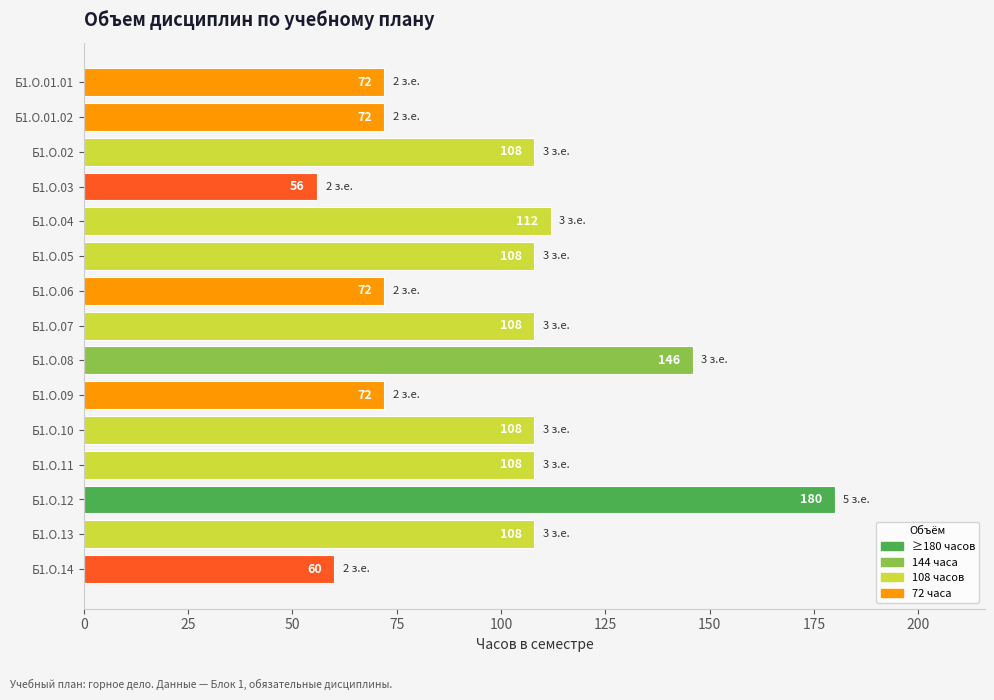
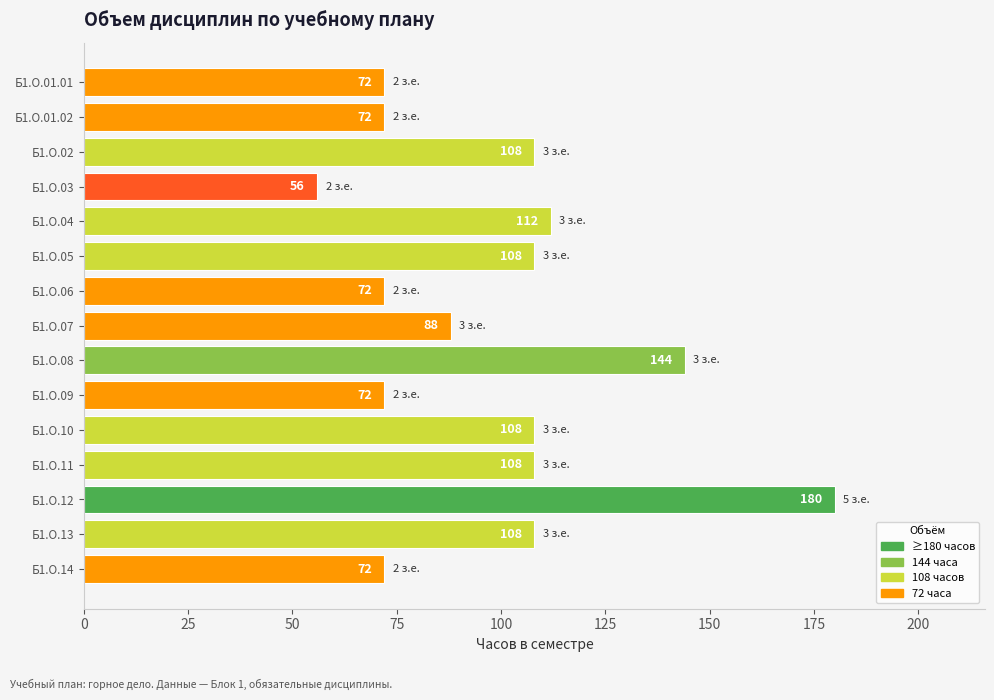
  {
    "Б1.О.01.01": 72,
    "Б1.О.01.02": 72,
    "Б1.О.02": 108,
    "Б1.О.03": 56,
    "Б1.О.04": 112,
    "Б1.О.05": 108,
    "Б1.О.06": 72,
-   "Б1.О.07": 108,
-   "Б1.О.08": 146,
+   "Б1.О.07": 88,
+   "Б1.О.08": 144,
    "Б1.О.09": 72,
    "Б1.О.10": 108,
    "Б1.О.11": 108,
    "Б1.О.12": 180,
    "Б1.О.13": 108,
-   "Б1.О.14": 60
+   "Б1.О.14": 72
  }
